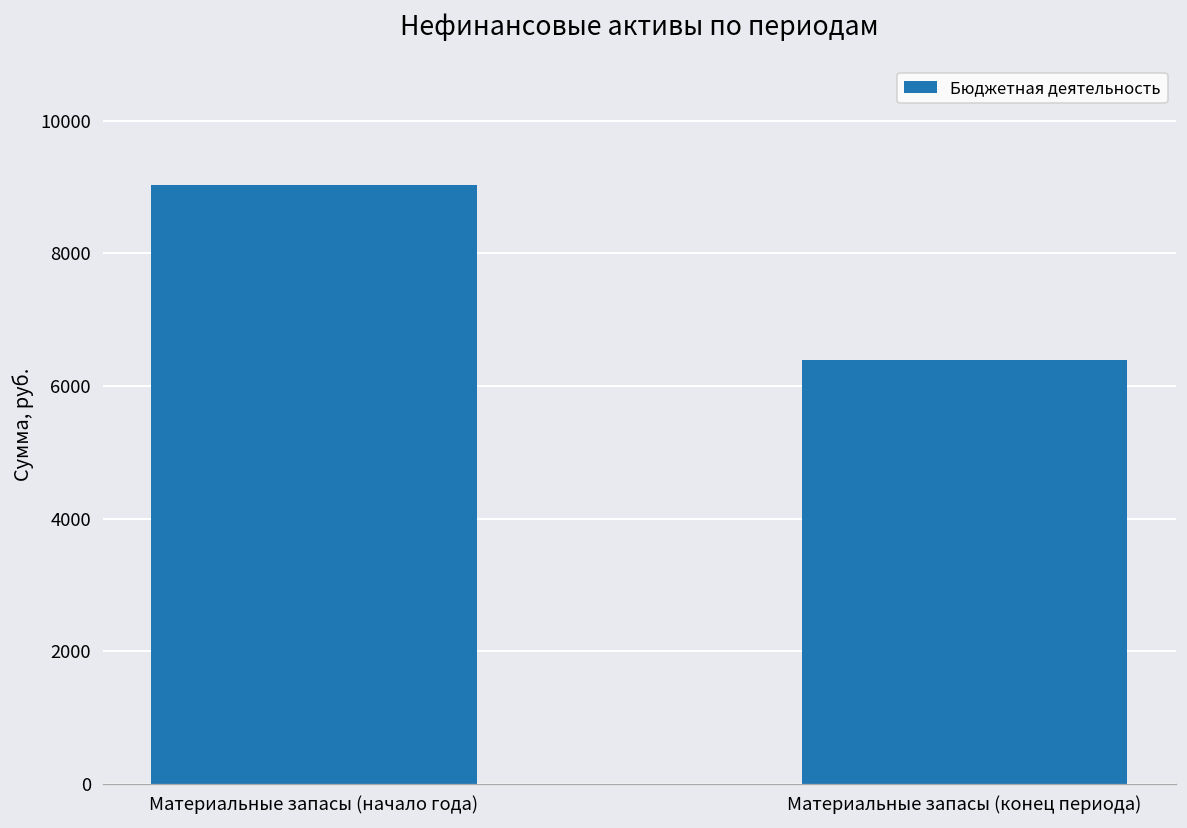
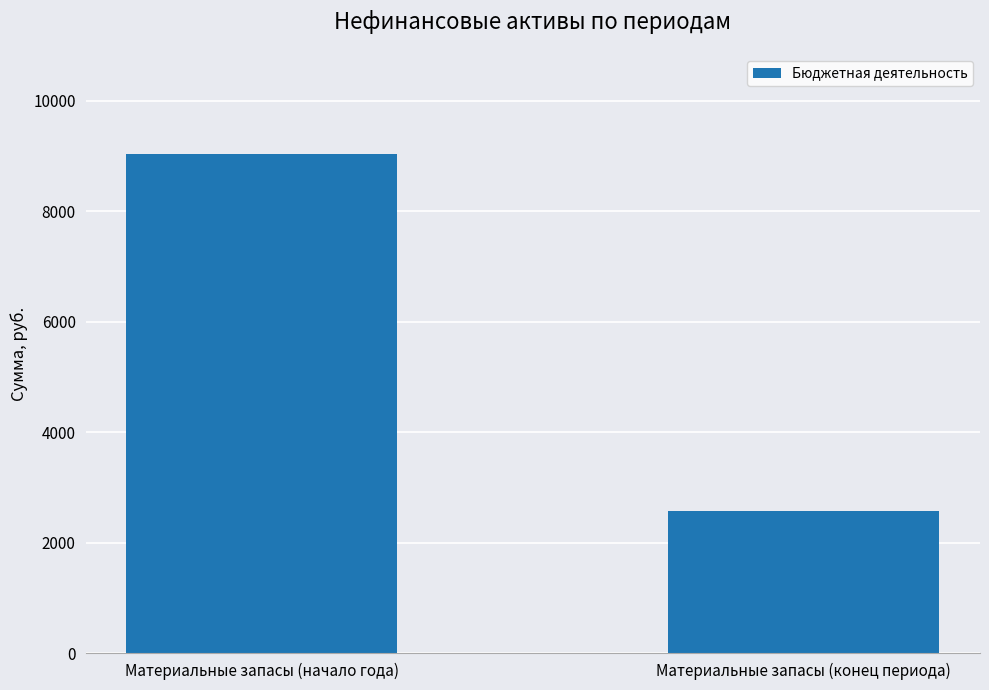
  {
    "Материальные запасы (начало года)": 9000,
-   "Материальные запасы (конец периода)": 6400
+   "Материальные запасы (конец периода)": 2600
  }
